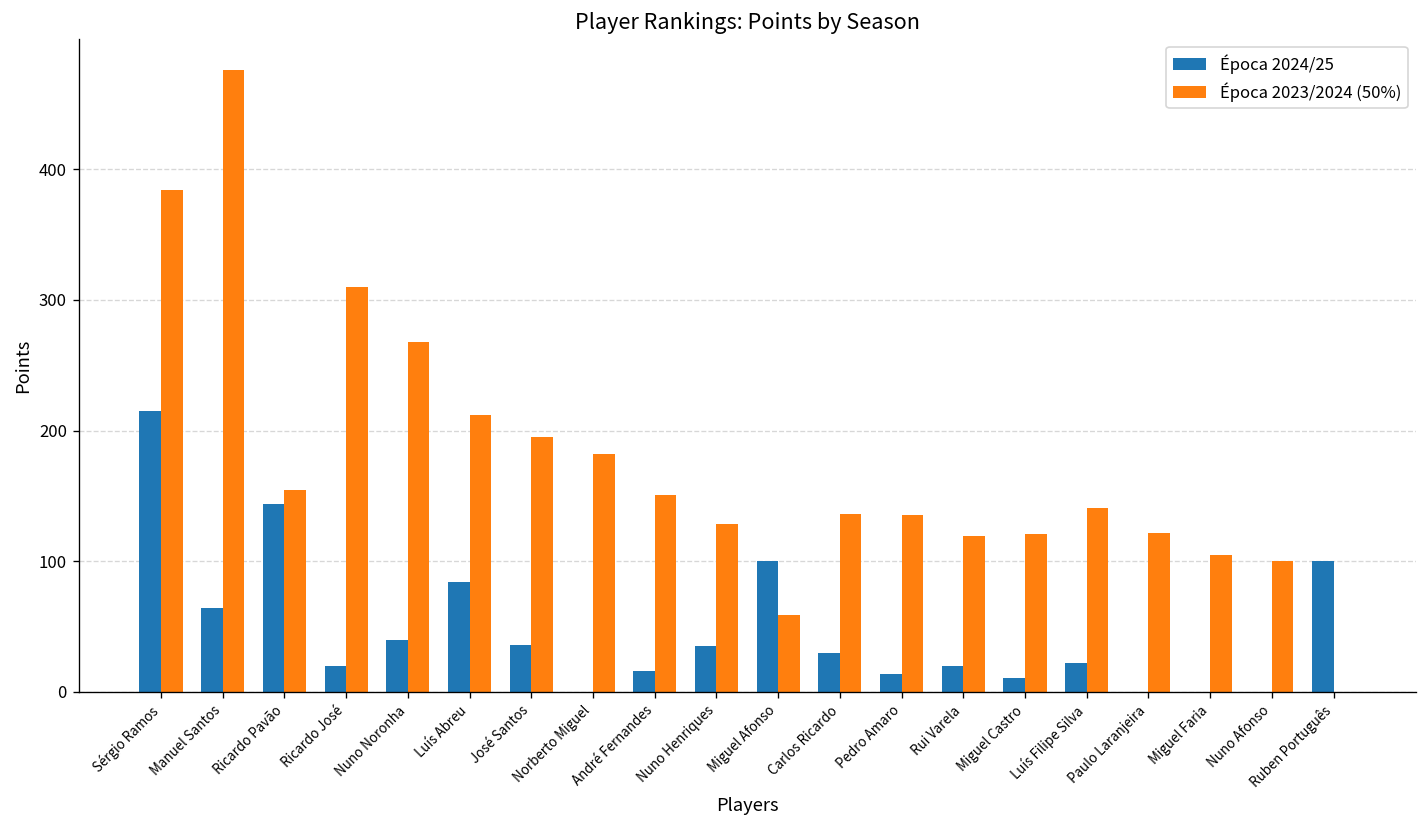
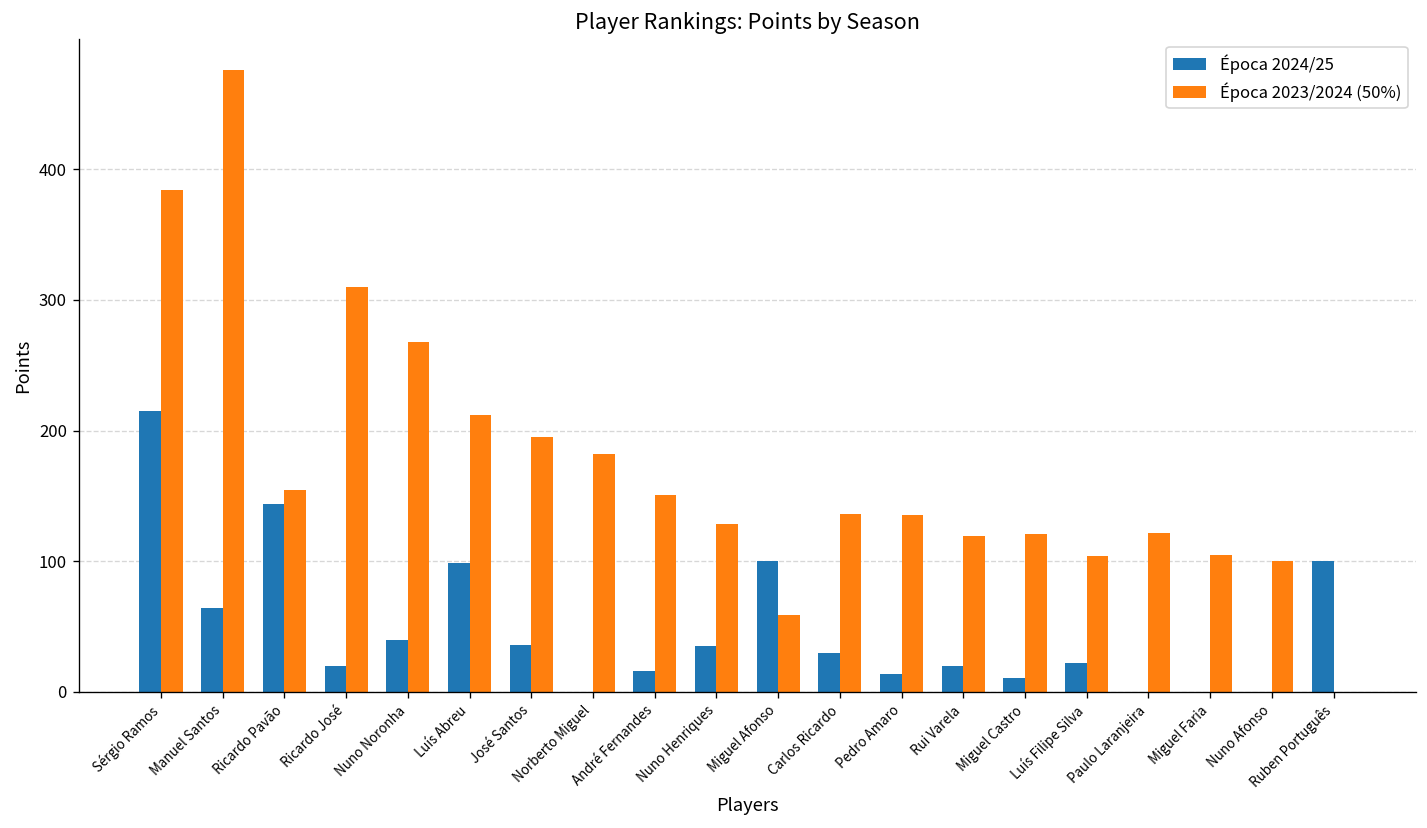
  {
    "Época 2024/25": {
      "Sérgio Ramos": 215,
      "Manuel Santos": 64,
      "Ricardo Pavão": 144,
      "Ricardo José": 20,
      "Nuno Noronha": 40,
-     "Luís Abreu": 84,
+     "Luís Abreu": 99,
      "José Santos": 36,
      "Norberto Miguel": 0,
      "André Fernandes": 16,
      "Nuno Henriques": 35,
      "Miguel Afonso": 100,
      "Carlos Ricardo": 30,
      "Pedro Amaro": 14,
      "Rui Varela": 20,
      "Miguel Castro": 11,
      "Luís Filipe Silva": 22,
      "Paulo Laranjeira": 0,
      "Miguel Faria": 0,
      "Nuno Afonso": 0,
      "Ruben Português": 100
    },
    "Época 2023/2024 (50%)": {
      "Sérgio Ramos": 384,
      "Manuel Santos": 476,
      "Ricardo Pavão": 154,
      "Ricardo José": 310,
      "Nuno Noronha": 268,
      "Luís Abreu": 212,
      "José Santos": 195,
      "Norberto Miguel": 182,
      "André Fernandes": 151,
      "Nuno Henriques": 129,
      "Miguel Afonso": 59,
      "Carlos Ricardo": 136,
      "Pedro Amaro": 135,
      "Rui Varela": 120,
      "Miguel Castro": 121,
-     "Luís Filipe Silva": 141,
+     "Luís Filipe Silva": 104,
      "Paulo Laranjeira": 122,
      "Miguel Faria": 105,
      "Nuno Afonso": 100,
      "Ruben Português": 0
    }
  }
